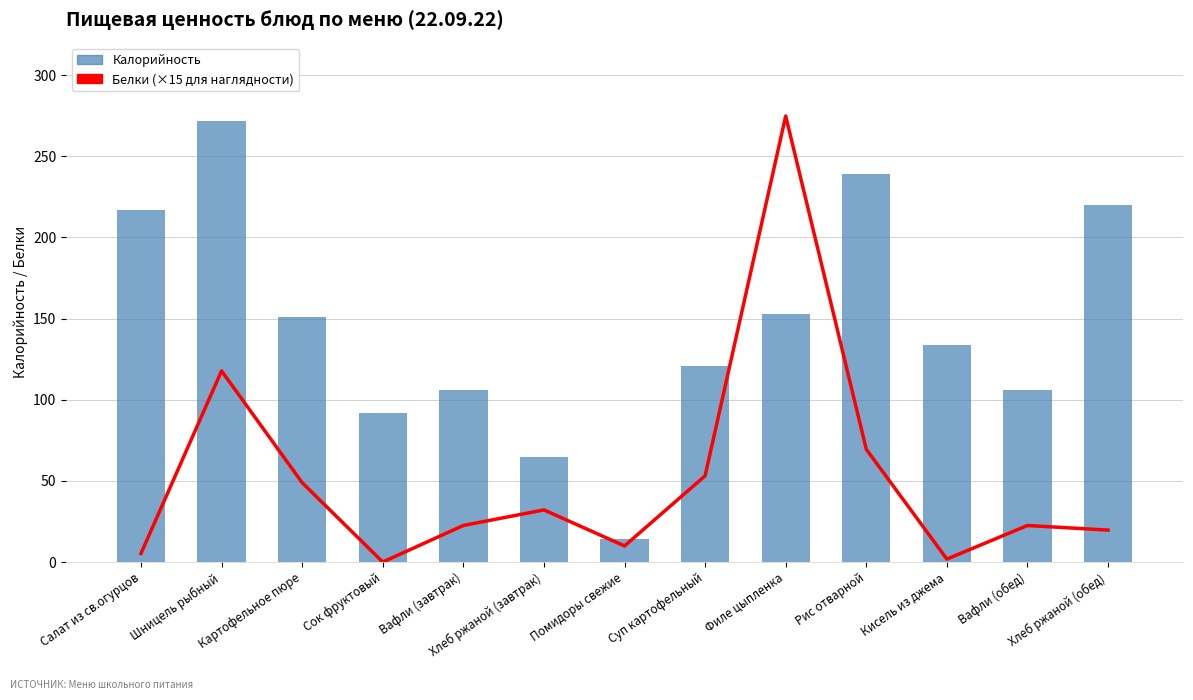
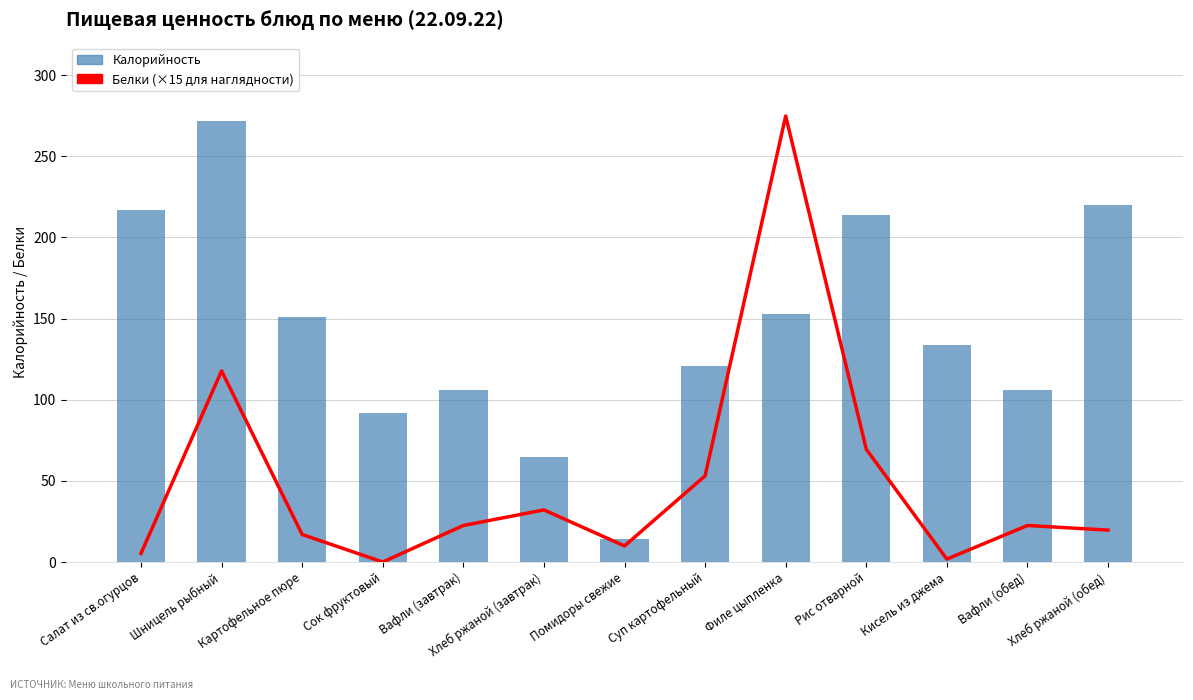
  {
    "Белки (×15 для наглядности)": {
      "Салат из св.огурцов": 5,
      "Шницель рыбный": 118,
-     "Картофельное пюре": 49,
+     "Картофельное пюре": 17,
      "Сок фруктовый": 0,
      "Вафли (завтрак)": 23,
      "Хлеб ржаной (завтрак)": 32,
      "Помидоры свежие": 10,
      "Суп картофельный": 53,
      "Филе цыпленка": 275,
      "Рис отварной": 69,
      "Кисель из джема": 2,
      "Вафли (обед)": 23,
      "Хлеб ржаной (обед)": 20
    },
    "Калорийность": {
      "Салат из св.огурцов": 217,
      "Шницель рыбный": 272,
      "Картофельное пюре": 151,
      "Сок фруктовый": 92,
      "Вафли (завтрак)": 106,
      "Хлеб ржаной (завтрак)": 65,
      "Помидоры свежие": 14,
      "Суп картофельный": 121,
      "Филе цыпленка": 153,
-     "Рис отварной": 239,
+     "Рис отварной": 214,
      "Кисель из джема": 134,
      "Вафли (обед)": 106,
      "Хлеб ржаной (обед)": 220
    }
  }
